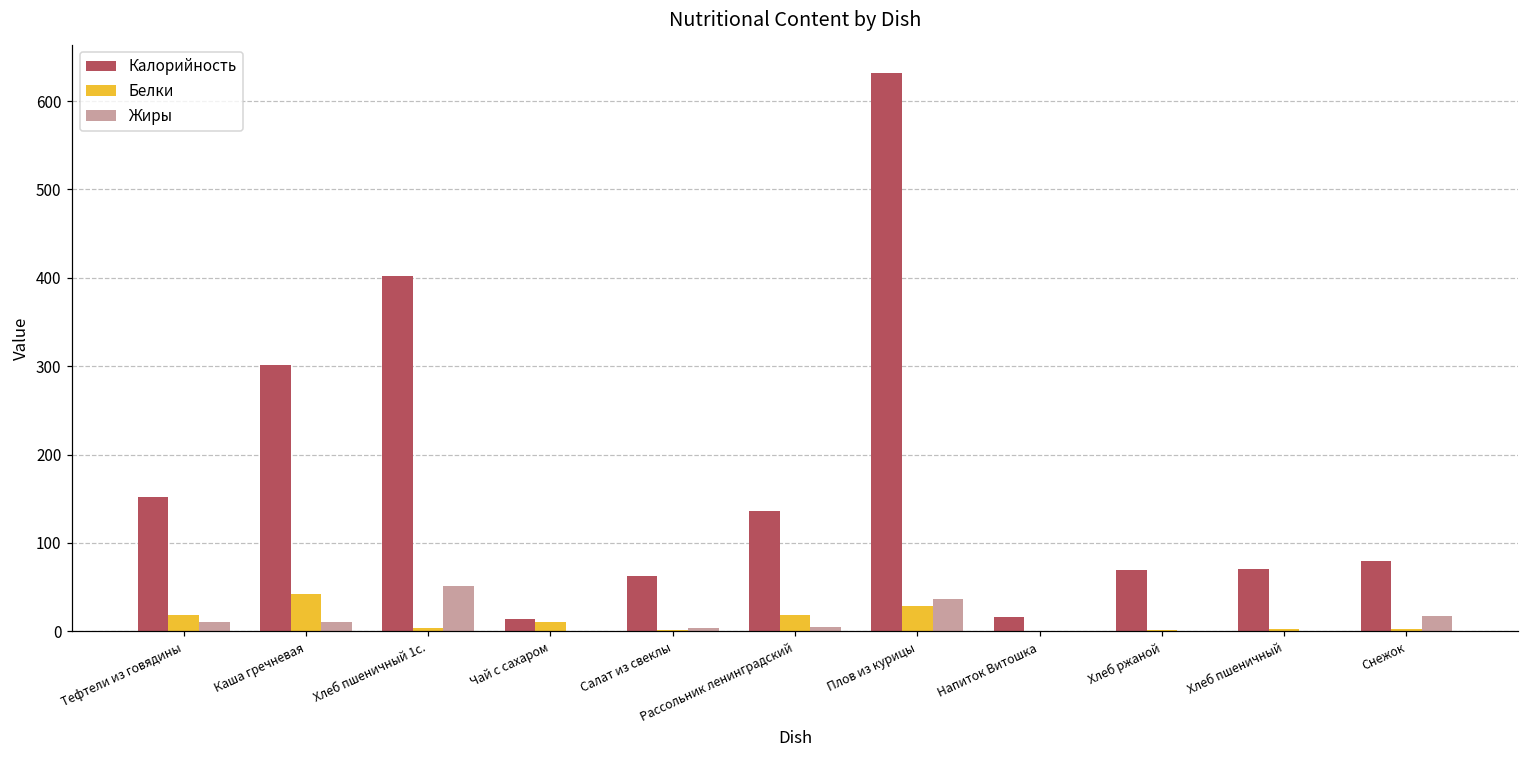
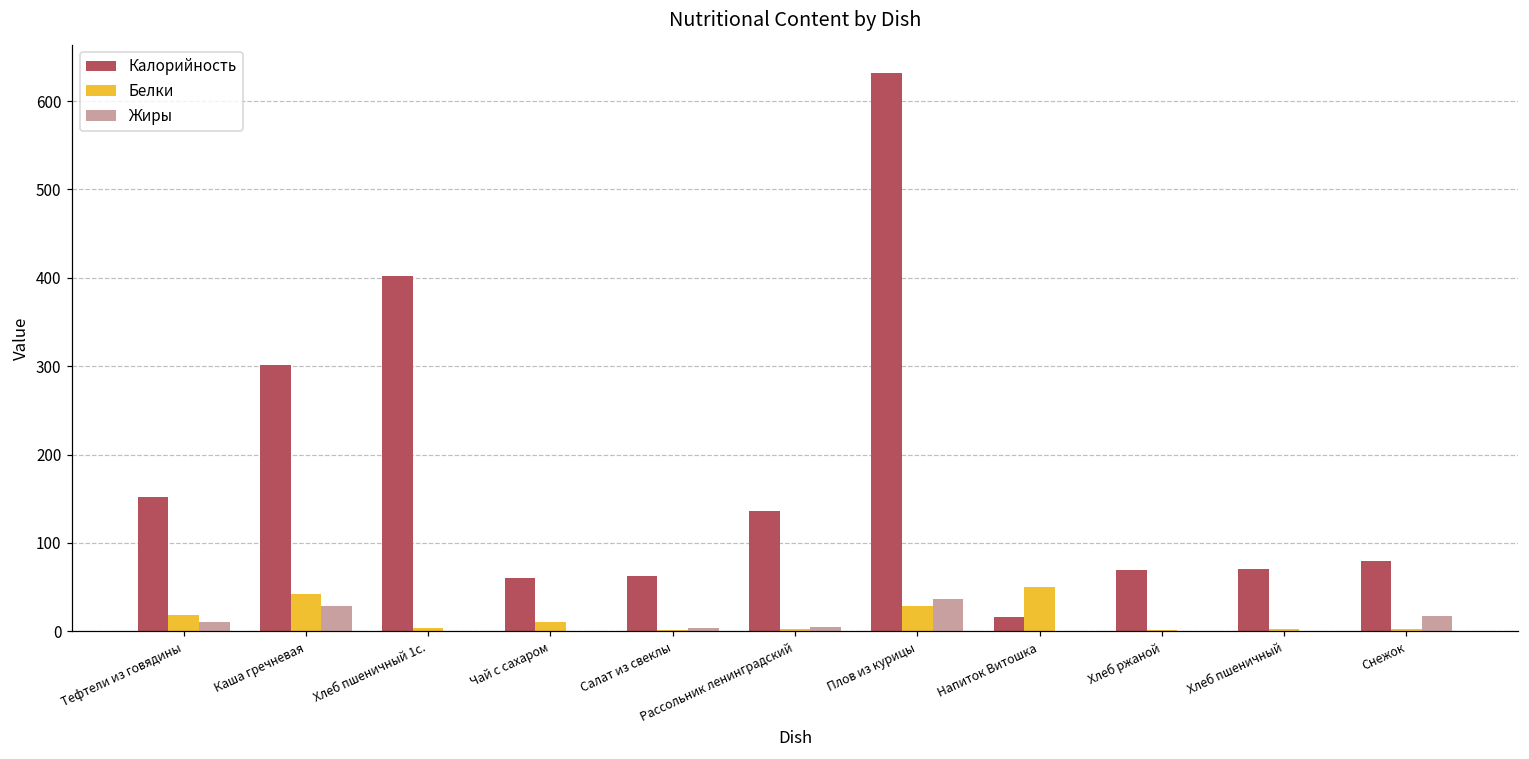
  {
    "Калорийность": {
      "Тефтели из говядины": 150,
      "Каша гречневая": 300,
      "Хлеб пшеничный 1с.": 400,
-     "Чай с сахаром": 10,
+     "Чай с сахаром": 60,
      "Салат из свеклы": 60,
      "Рассольник ленинградский": 140,
      "Плов из курицы": 630,
      "Напиток Витошка": 20,
      "Хлеб ржаной": 70,
      "Хлеб пшеничный": 70,
      "Снежок": 80
    },
    "Белки": {
      "Тефтели из говядины": 20,
      "Каша гречневая": 40,
      "Хлеб пшеничный 1с.": 0,
      "Чай с сахаром": 10,
-     "Рассольник ленинградский": 20,
+     "Рассольник ленинградский": 0,
      "Плов из курицы": 30,
-     "Напиток Витошка": 0
+     "Напиток Витошка": 50
    },
    "Жиры": {
      "Тефтели из говядины": 10,
-     "Каша гречневая": 10,
-     "Хлеб пшеничный 1с.": 50,
+     "Каша гречневая": 30,
+     "Хлеб пшеничный 1с.": 0,
      "Чай с сахаром": 0,
      "Салат из свеклы": 0,
      "Рассольник ленинградский": 10,
      "Плов из курицы": 40,
      "Напиток Витошка": 0,
      "Снежок": 20
    }
  }
